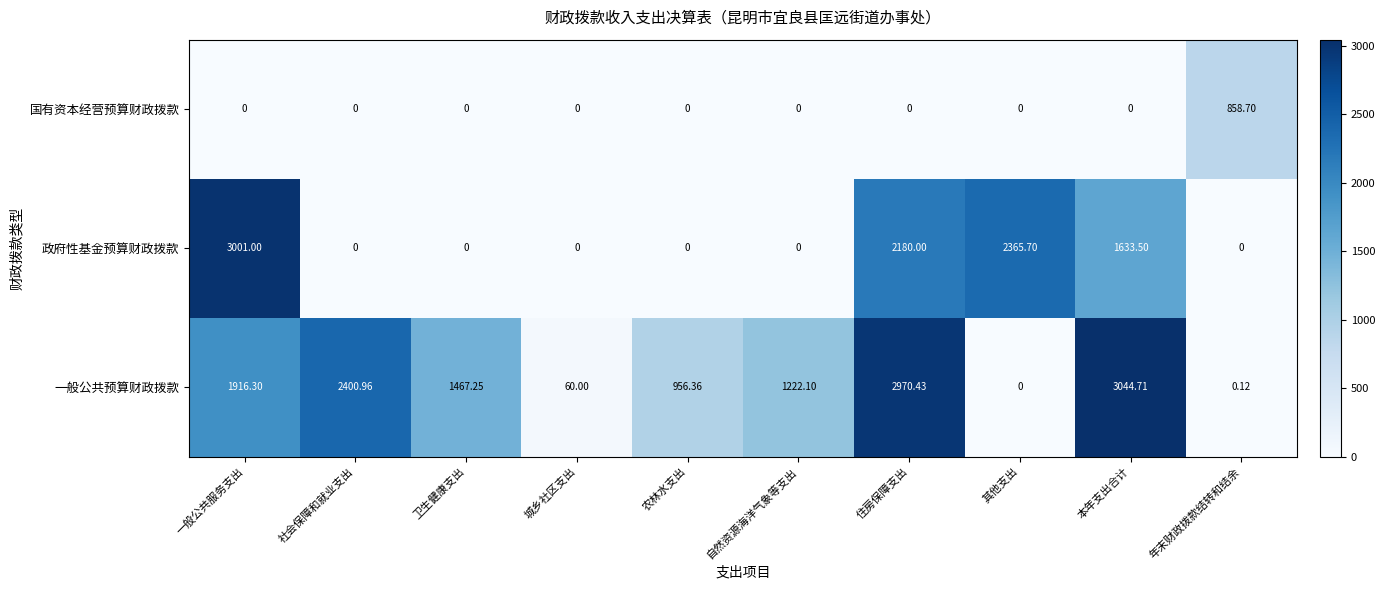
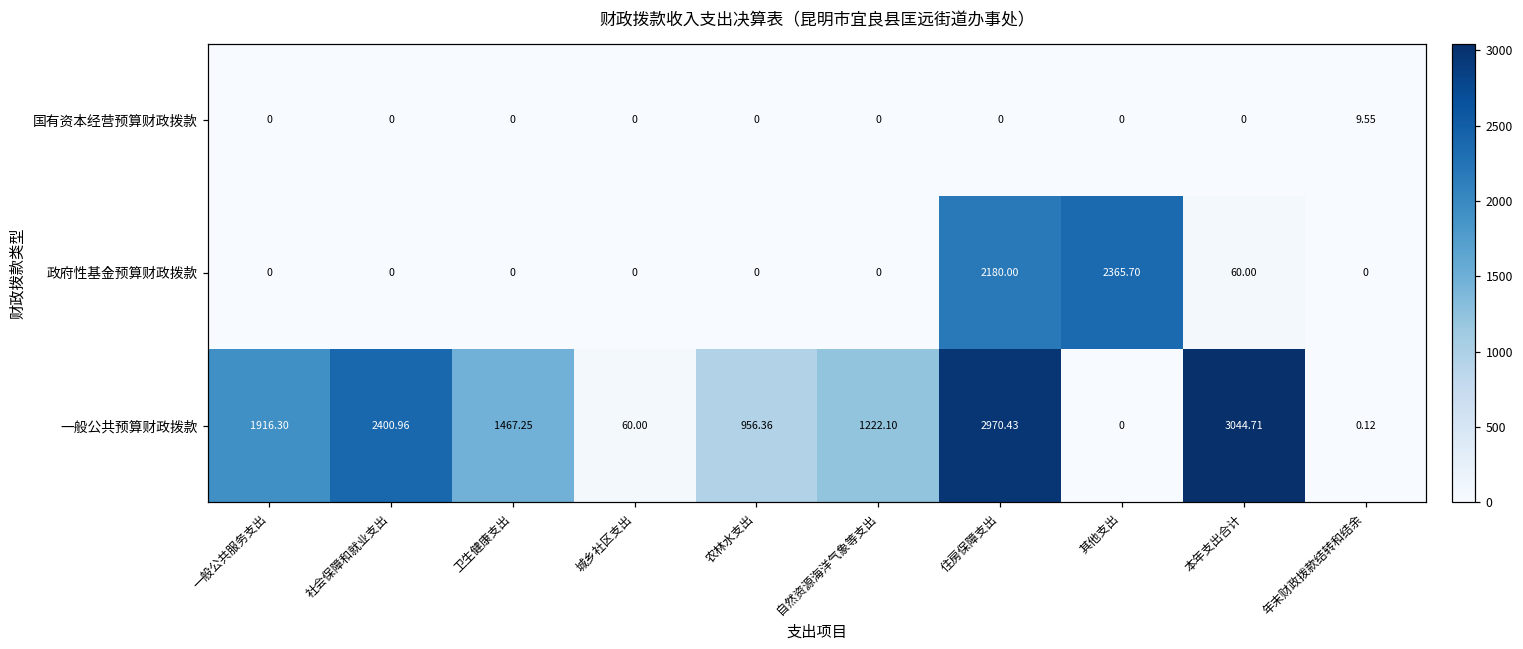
  {
    "国有资本经营预算财政拨款": {
      "一般公共服务支出": 0,
      "社会保障和就业支出": 0,
      "卫生健康支出": 0,
      "城乡社区支出": 0,
      "农林水支出": 0,
      "自然资源海洋气象等支出": 0,
      "住房保障支出": 0,
      "其他支出": 0,
      "本年支出合计": 0,
-     "年末财政拨款结转和结余": 858.70
+     "年末财政拨款结转和结余": 9.55
    },
    "政府性基金预算财政拨款": {
-     "一般公共服务支出": 3001.00,
+     "一般公共服务支出": 0,
      "社会保障和就业支出": 0,
      "卫生健康支出": 0,
      "城乡社区支出": 0,
      "农林水支出": 0,
      "自然资源海洋气象等支出": 0,
      "住房保障支出": 2180.00,
      "其他支出": 2365.70,
-     "本年支出合计": 1633.50,
+     "本年支出合计": 60.00,
      "年末财政拨款结转和结余": 0
    },
    "一般公共预算财政拨款": {
      "一般公共服务支出": 1916.30,
      "社会保障和就业支出": 2400.96,
      "卫生健康支出": 1467.25,
      "城乡社区支出": 60.00,
      "农林水支出": 956.36,
      "自然资源海洋气象等支出": 1222.10,
      "住房保障支出": 2970.43,
      "其他支出": 0,
      "本年支出合计": 3044.71,
      "年末财政拨款结转和结余": 0.12
    }
  }
